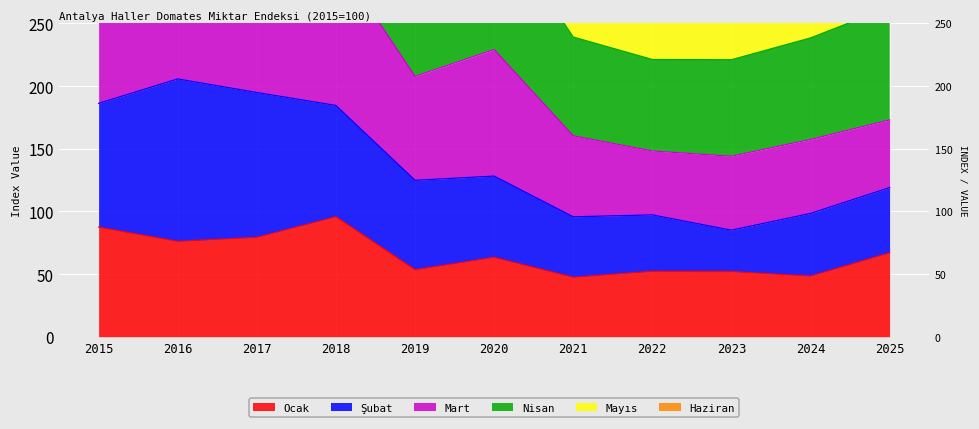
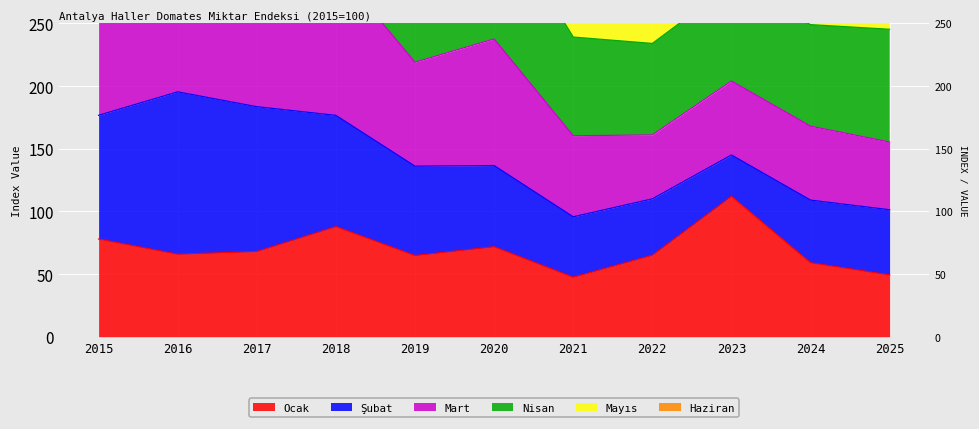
  {
    "Ocak": {
-     "2015": 87,
-     "2016": 76,
-     "2017": 79,
-     "2018": 96,
-     "2019": 53,
-     "2020": 63,
+     "2015": 78,
+     "2016": 66,
+     "2017": 68,
+     "2018": 88,
+     "2019": 65,
+     "2020": 72,
      "2021": 47,
-     "2022": 52,
-     "2023": 52,
-     "2024": 48,
-     "2025": 67
+     "2022": 65,
+     "2023": 112,
+     "2024": 59,
+     "2025": 49
    },
    "Şubat": {
      "2015": 99,
      "2016": 130,
      "2017": 116,
      "2018": 89,
      "2019": 71,
      "2020": 65,
      "2021": 48,
      "2022": 45,
      "2023": 33,
      "2024": 50,
      "2025": 52
    },
    "Mart": {
      "2019": 83,
      "2020": 101,
      "2021": 65,
      "2022": 51,
      "2023": 59,
      "2024": 59,
      "2025": 54
    },
    "Nisan": {
      "2021": 79,
      "2022": 73,
      "2024": 81
    }
  }
